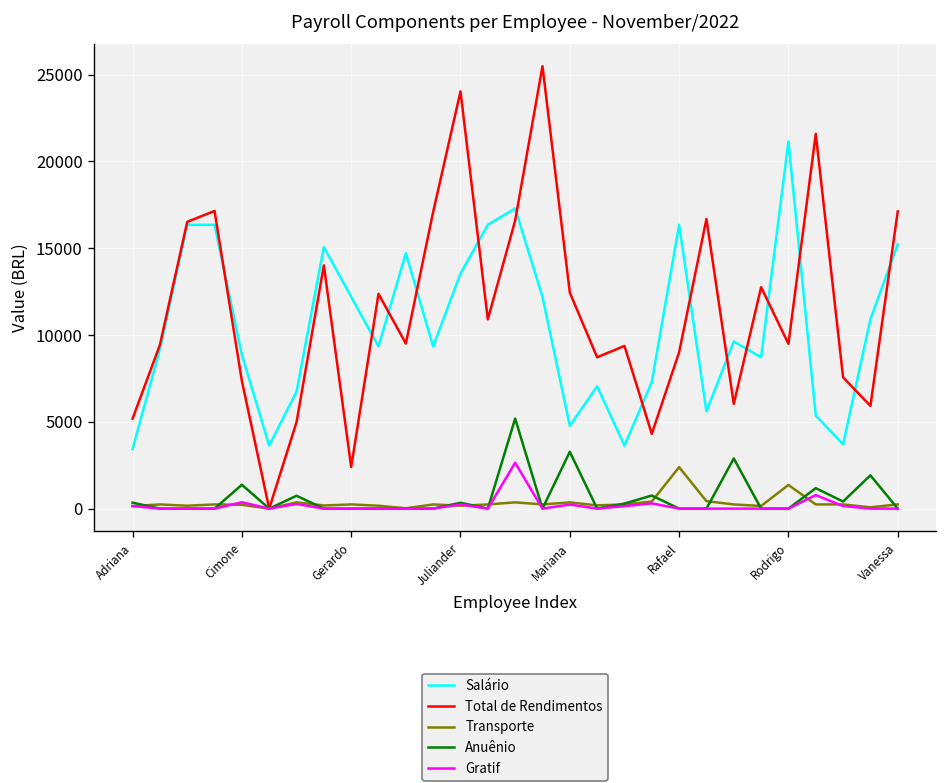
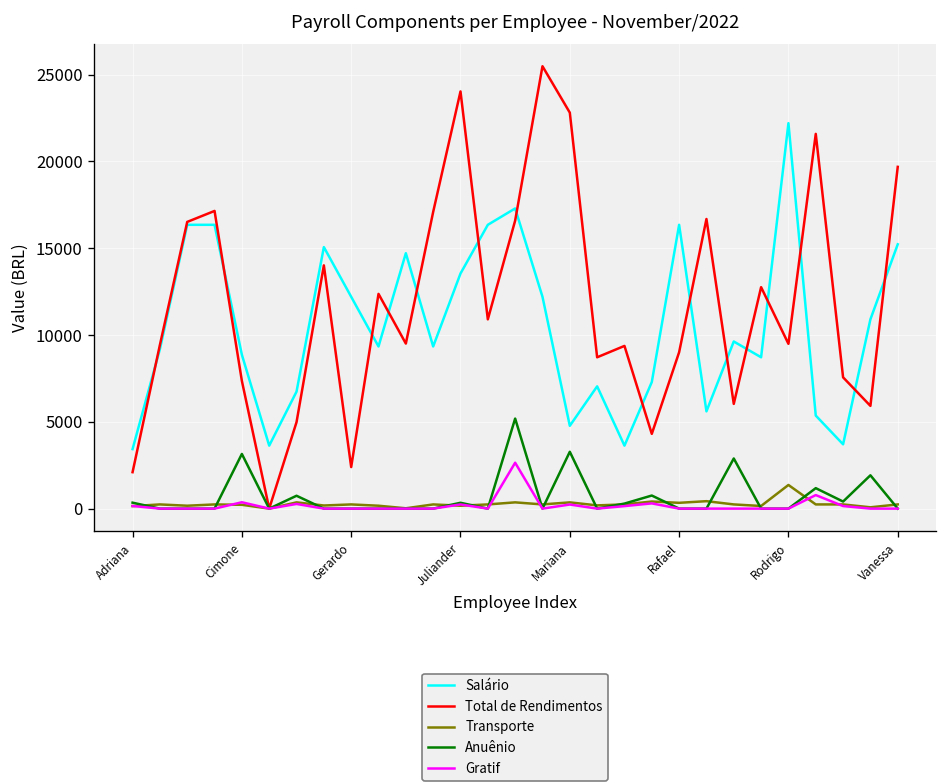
  {
    "Salário": {
      "Adriana": 3400,
      "Cimone": 8900,
      "Gerardo": 12200,
      "Juliander": 13500,
      "Mariana": 4800,
      "Rafael": 16400,
-     "Rodrigo": 21200,
+     "Rodrigo": 22200,
      "Vanessa": 15200
    },
    "Total de Rendimentos": {
-     "Adriana": 5200,
+     "Adriana": 2100,
      "Cimone": 7400,
      "Gerardo": 2400,
      "Juliander": 24000,
-     "Mariana": 12400,
+     "Mariana": 22800,
      "Rafael": 9000,
      "Rodrigo": 9500,
-     "Vanessa": 17100
+     "Vanessa": 19700
    },
    "Transporte": {
      "Gerardo": 200,
-     "Rafael": 2400,
+     "Rafael": 300,
      "Rodrigo": 1400,
      "Vanessa": 200
    },
    "Anuênio": {
      "Adriana": 300,
-     "Cimone": 1400,
+     "Cimone": 3100,
      "Mariana": 3300
    }
  }
